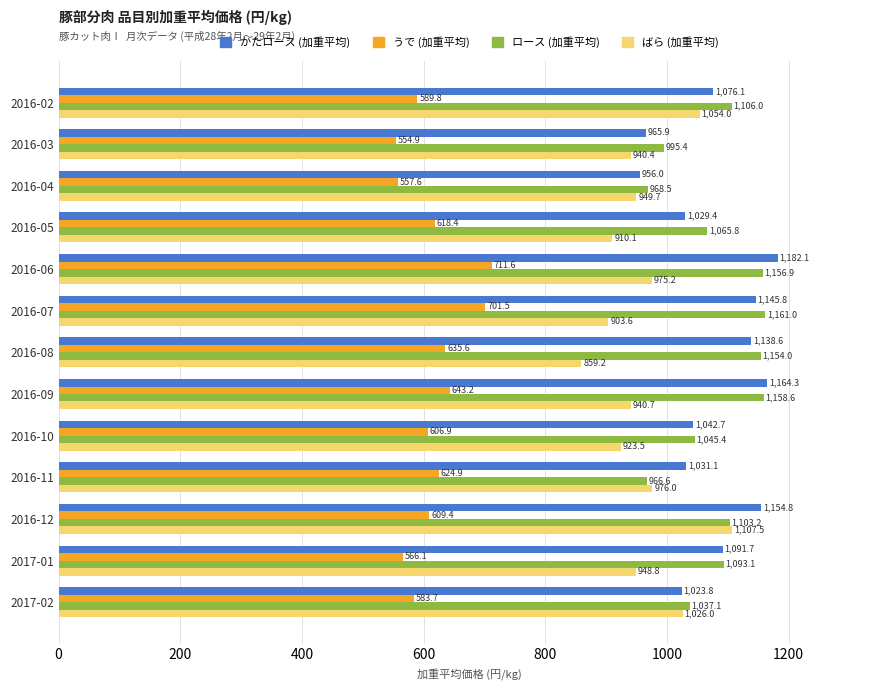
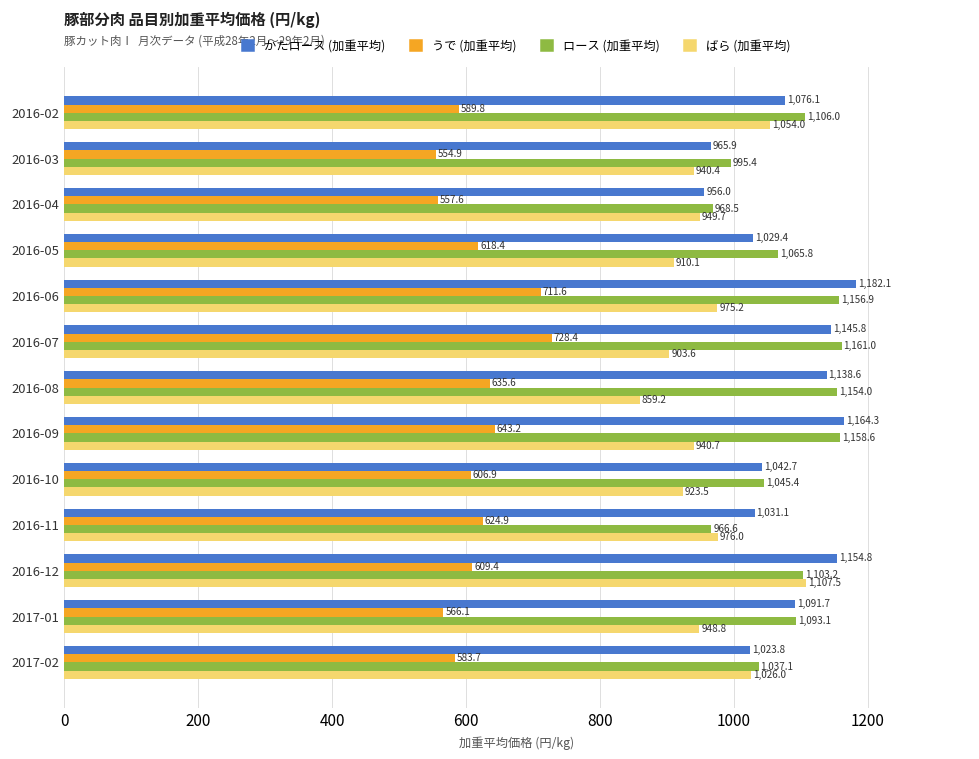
  {
    "かたロース (加重平均)": {
      "2016-02": "1,076.1",
      "2016-03": "965.9",
      "2016-04": "956.0",
      "2016-05": "1,029.4",
      "2016-06": "1,182.1",
      "2016-07": "1,145.8",
      "2016-08": "1,138.6",
      "2016-09": "1,164.3",
      "2016-10": "1,042.7",
      "2016-11": "1,031.1",
      "2016-12": "1,154.8",
      "2017-01": "1,091.7",
      "2017-02": "1,023.8"
    },
    "うで (加重平均)": {
      "2016-02": "589.8",
      "2016-03": "554.9",
      "2016-04": "557.6",
      "2016-05": "618.4",
      "2016-06": "711.6",
-     "2016-07": "701.5",
+     "2016-07": "728.4",
      "2016-08": "635.6",
      "2016-09": "643.2",
      "2016-10": "606.9",
      "2016-11": "624.9",
      "2016-12": "609.4",
      "2017-01": "566.1",
      "2017-02": "583.7"
    },
    "ロース (加重平均)": {
      "2016-02": "1,106.0",
      "2016-03": "995.4",
      "2016-04": "968.5",
      "2016-05": "1,065.8",
      "2016-06": "1,156.9",
      "2016-07": "1,161.0",
      "2016-08": "1,154.0",
      "2016-09": "1,158.6",
      "2016-10": "1,045.4",
      "2016-11": "966.6",
      "2017-01": "1,093.1",
      "2017-02": "1,037.1"
    },
    "ばら (加重平均)": {
      "2016-02": "1,054.0",
      "2016-03": "940.4",
      "2016-04": "949.7",
      "2016-05": "910.1",
      "2016-06": "975.2",
      "2016-07": "903.6",
      "2016-08": "859.2",
      "2016-09": "940.7",
      "2016-10": "923.5",
      "2016-11": "976.0",
      "2017-01": "948.8",
      "2017-02": "1,026.0"
    }
  }
